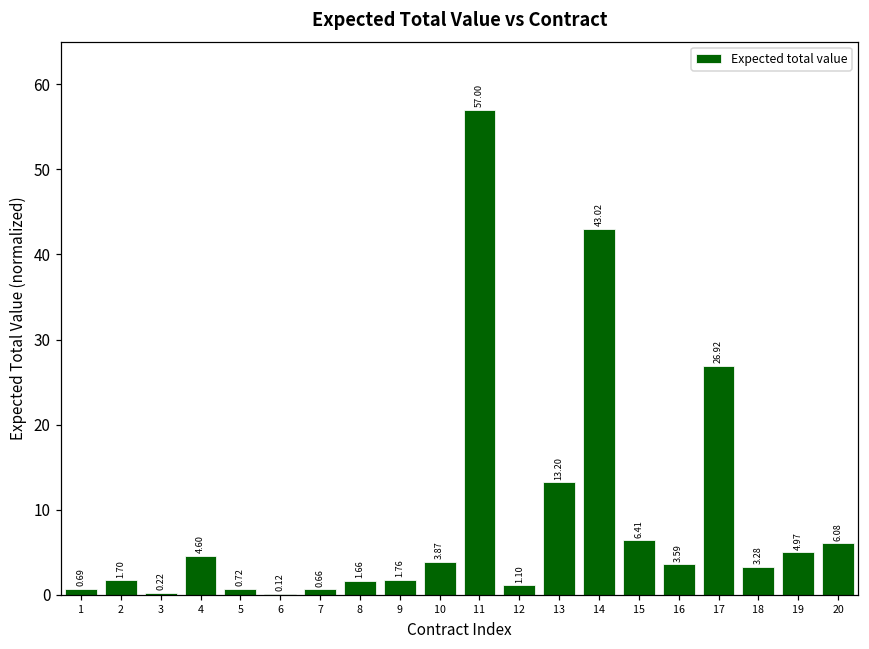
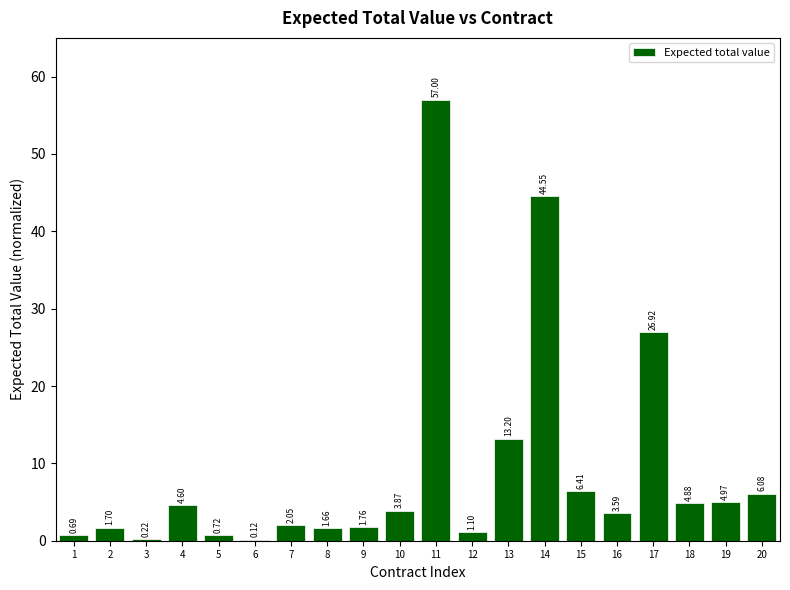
  {
    "1": 0.69,
    "2": 1.70,
    "3": 0.22,
    "4": 4.60,
    "5": 0.72,
    "6": 0.12,
-   "7": 0.66,
+   "7": 2.05,
    "8": 1.66,
    "9": 1.76,
    "10": 3.87,
    "11": 57.00,
    "12": 1.10,
    "13": 13.20,
-   "14": 43.02,
+   "14": 44.55,
    "15": 6.41,
    "16": 3.59,
    "17": 26.92,
-   "18": 3.28,
+   "18": 4.88,
    "19": 4.97,
    "20": 6.08
  }
